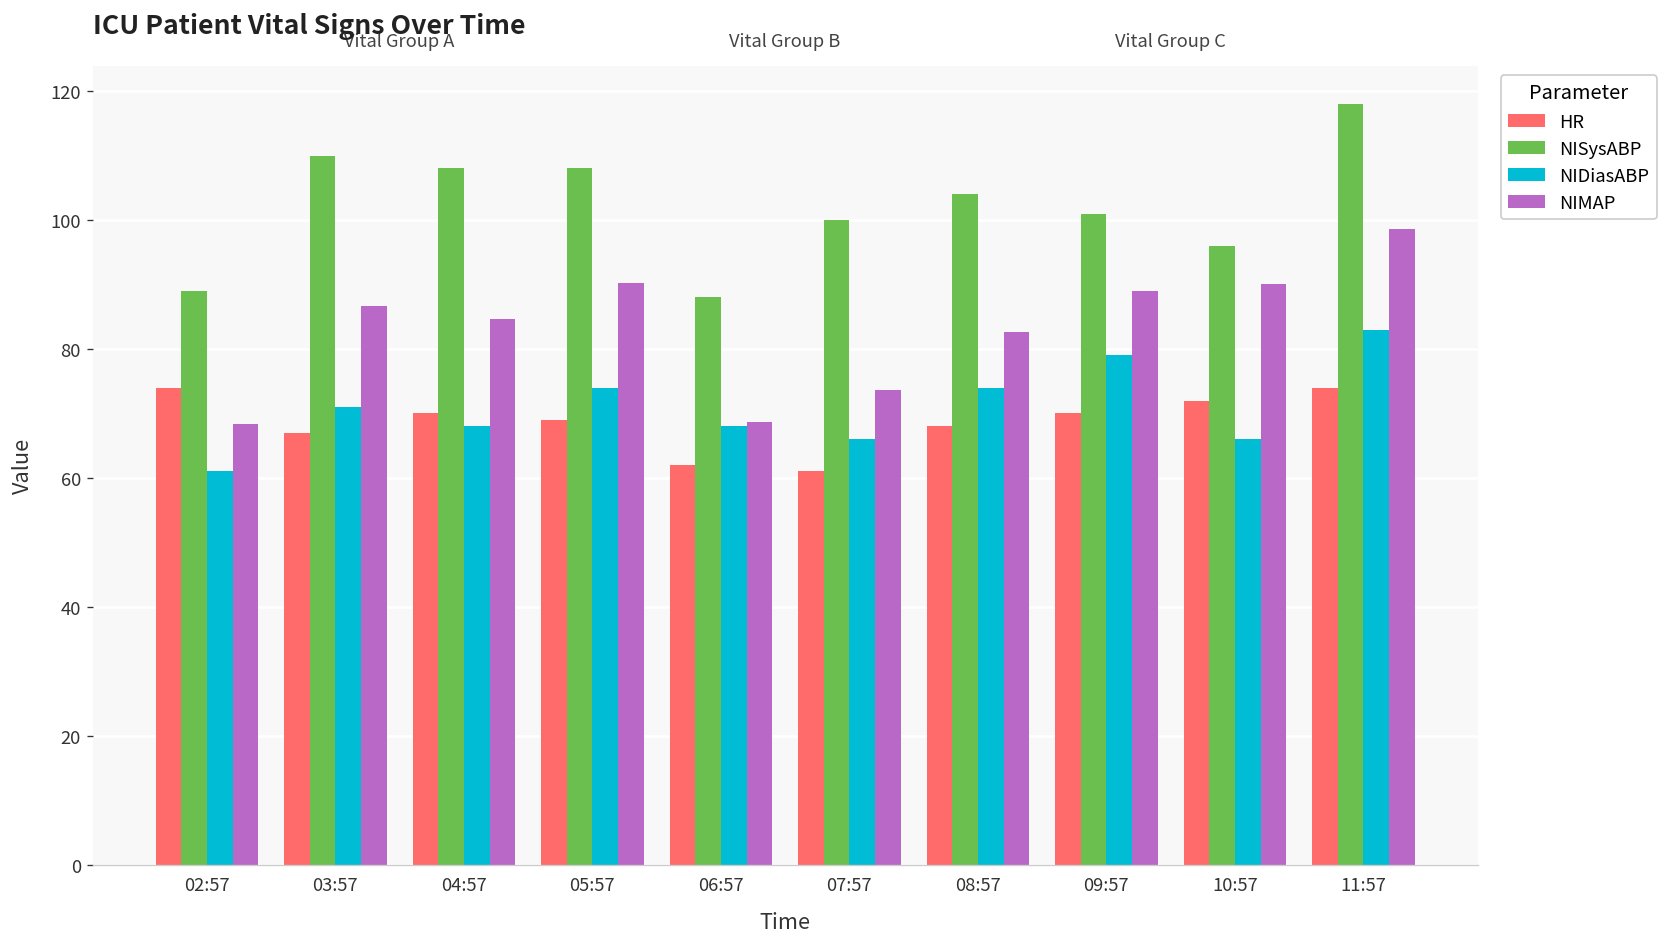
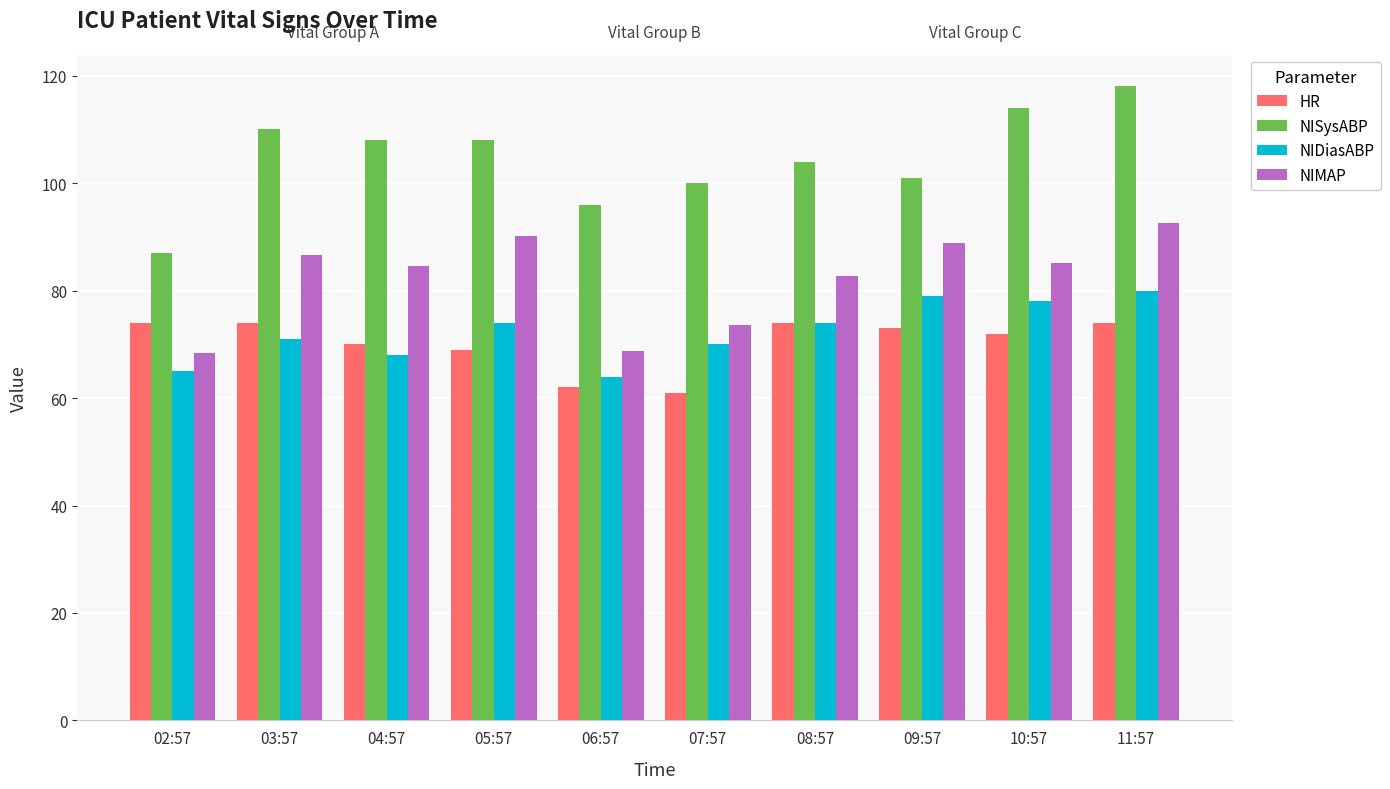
  {
    "HR": {
      "02:57": 74,
-     "03:57": 67,
+     "03:57": 74,
      "04:57": 70,
      "05:57": 69,
      "06:57": 62,
      "07:57": 61,
-     "08:57": 68,
-     "09:57": 70,
+     "08:57": 74,
+     "09:57": 73,
      "10:57": 72,
      "11:57": 74
    },
    "NISysABP": {
-     "02:57": 89,
+     "02:57": 87,
      "03:57": 110,
      "04:57": 108,
      "05:57": 108,
-     "06:57": 88,
+     "06:57": 96,
      "07:57": 100,
      "08:57": 104,
      "09:57": 101,
-     "10:57": 96,
+     "10:57": 114,
      "11:57": 118
    },
    "NIDiasABP": {
-     "02:57": 61,
+     "02:57": 65,
      "03:57": 71,
      "04:57": 68,
      "05:57": 74,
-     "06:57": 68,
-     "07:57": 66,
+     "06:57": 64,
+     "07:57": 70,
      "08:57": 74,
      "09:57": 79,
-     "10:57": 66,
-     "11:57": 83
+     "10:57": 78,
+     "11:57": 80
    },
    "NIMAP": {
      "02:57": 68,
      "03:57": 87,
      "04:57": 85,
      "05:57": 90,
      "06:57": 69,
      "07:57": 74,
      "08:57": 83,
      "09:57": 89,
-     "10:57": 90,
-     "11:57": 99
+     "10:57": 85,
+     "11:57": 93
    }
  }
